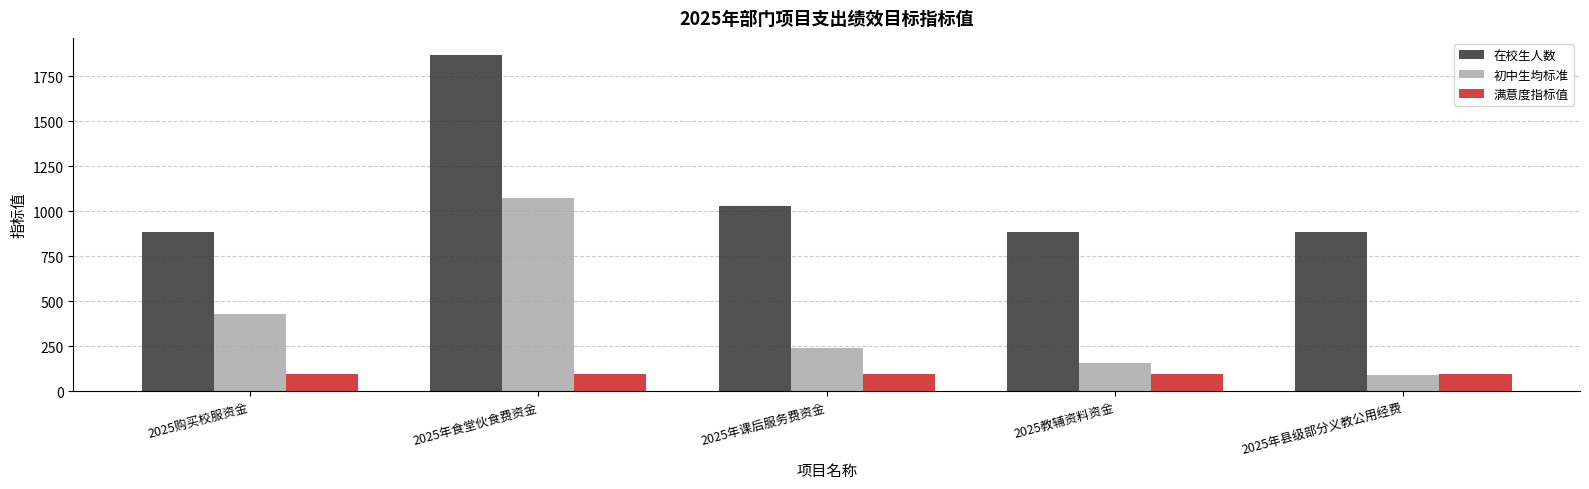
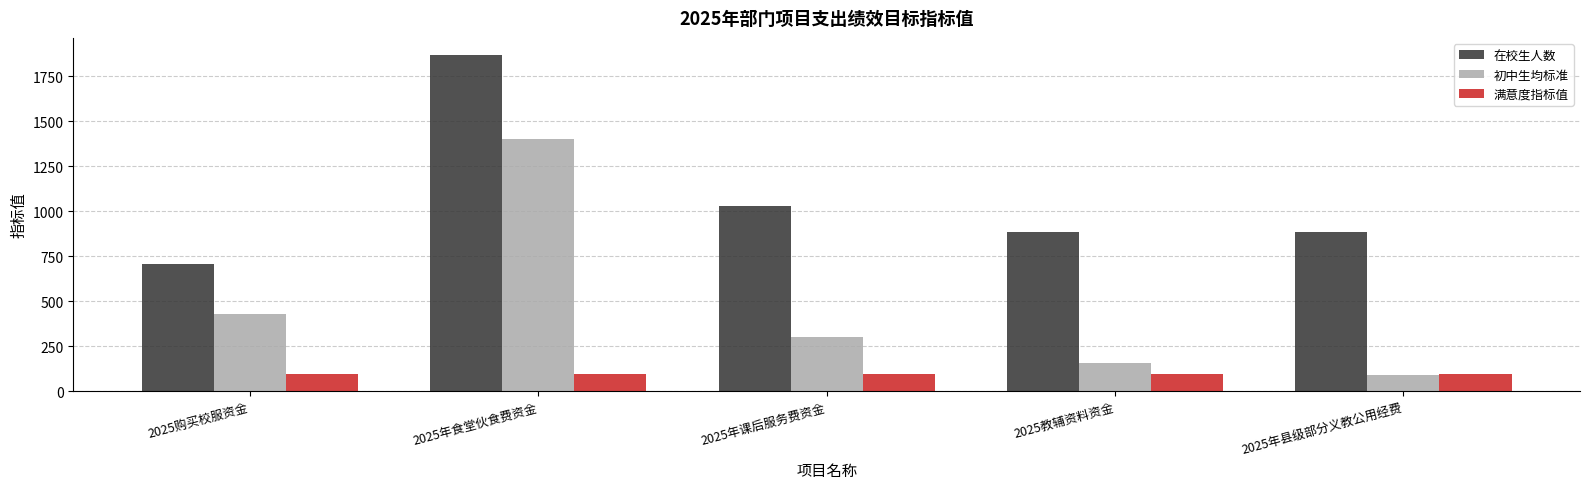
  {
    "在校生人数": {
-     "2025购买校服资金": 890,
+     "2025购买校服资金": 710,
      "2025年食堂伙食费资金": 1870,
      "2025年课后服务费资金": 1030,
      "2025教辅资料资金": 890,
      "2025年县级部分义教公用经费": 890
    },
    "初中生均标准": {
      "2025购买校服资金": 430,
-     "2025年食堂伙食费资金": 1080,
-     "2025年课后服务费资金": 240,
+     "2025年食堂伙食费资金": 1400,
+     "2025年课后服务费资金": 300,
      "2025教辅资料资金": 160,
      "2025年县级部分义教公用经费": 90
    },
    "满意度指标值": {
      "2025购买校服资金": 100,
      "2025年食堂伙食费资金": 100,
      "2025年课后服务费资金": 100,
      "2025教辅资料资金": 100,
      "2025年县级部分义教公用经费": 100
    }
  }
